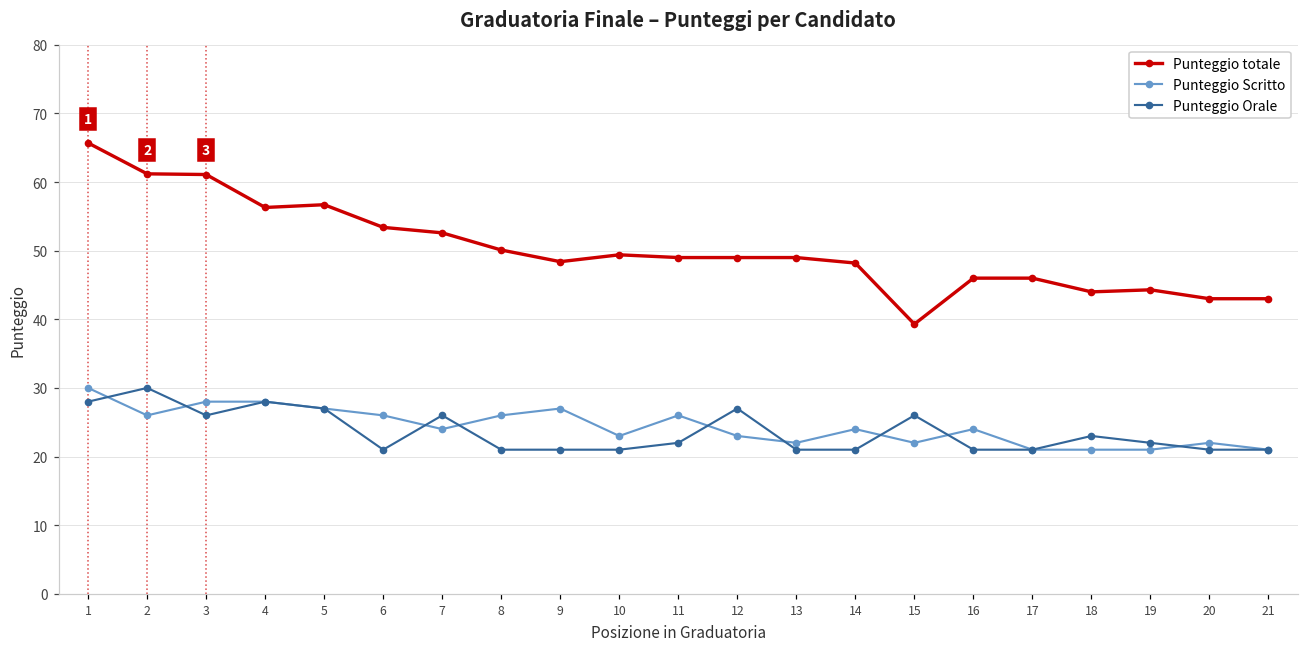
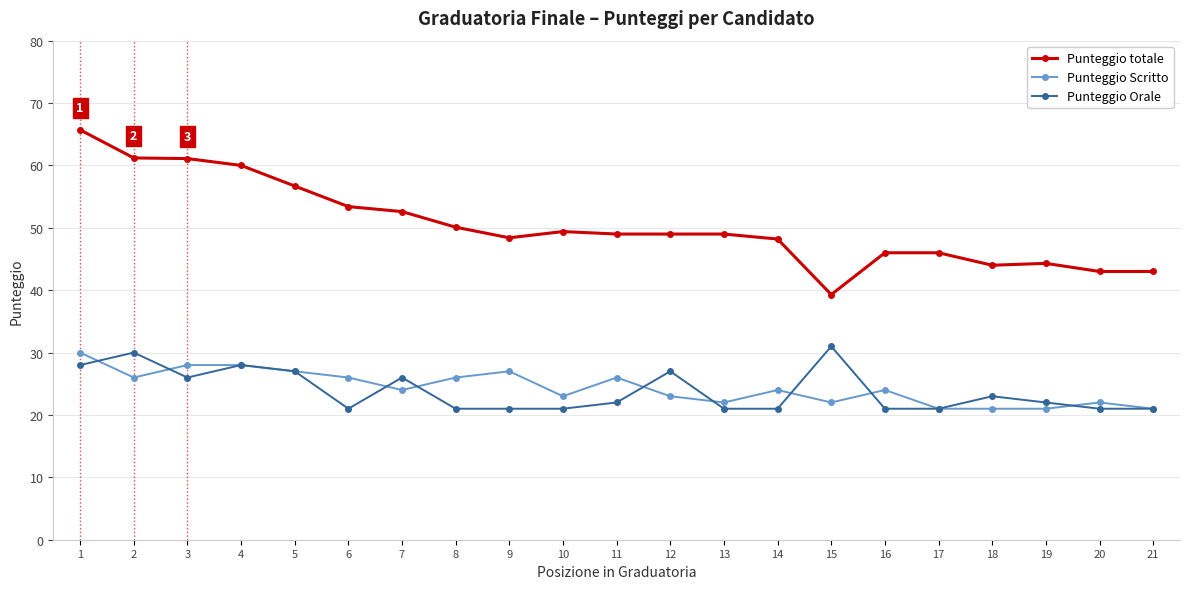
  {
    "Punteggio totale": {
-     "4": 56,
+     "4": 60,
      "5": 57,
      "6": 53,
      "7": 53,
      "8": 50,
      "9": 48,
      "10": 49,
      "11": 49,
      "12": 49,
      "13": 49,
      "14": 48,
      "15": 39,
      "16": 46,
      "17": 46,
      "18": 44,
      "19": 44,
      "20": 43,
      "21": 43
    },
    "Punteggio Scritto": {
      "1": 30,
      "2": 26,
      "3": 28,
      "6": 26,
      "7": 24,
      "8": 26,
      "9": 27,
      "10": 23,
      "11": 26,
      "12": 23,
      "13": 22,
      "14": 24,
      "15": 22,
      "16": 24,
      "18": 21,
      "19": 21,
      "20": 22
    },
    "Punteggio Orale": {
      "1": 28,
      "2": 30,
      "3": 26,
      "6": 21,
      "7": 26,
      "8": 21,
      "9": 21,
      "10": 21,
      "11": 22,
      "12": 27,
      "13": 21,
      "14": 21,
-     "15": 26,
+     "15": 31,
      "16": 21,
      "18": 23,
      "19": 22,
      "20": 21
    }
  }
